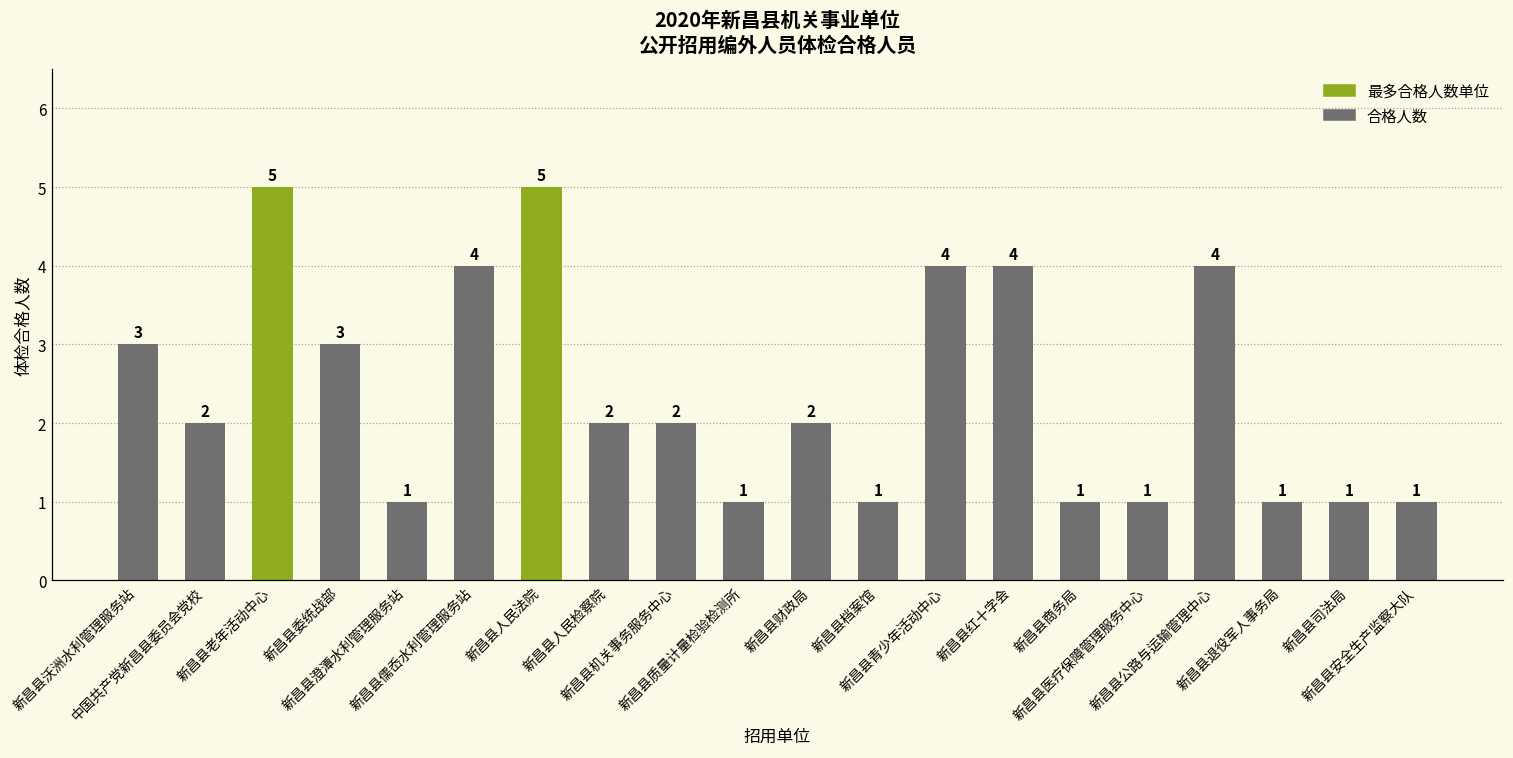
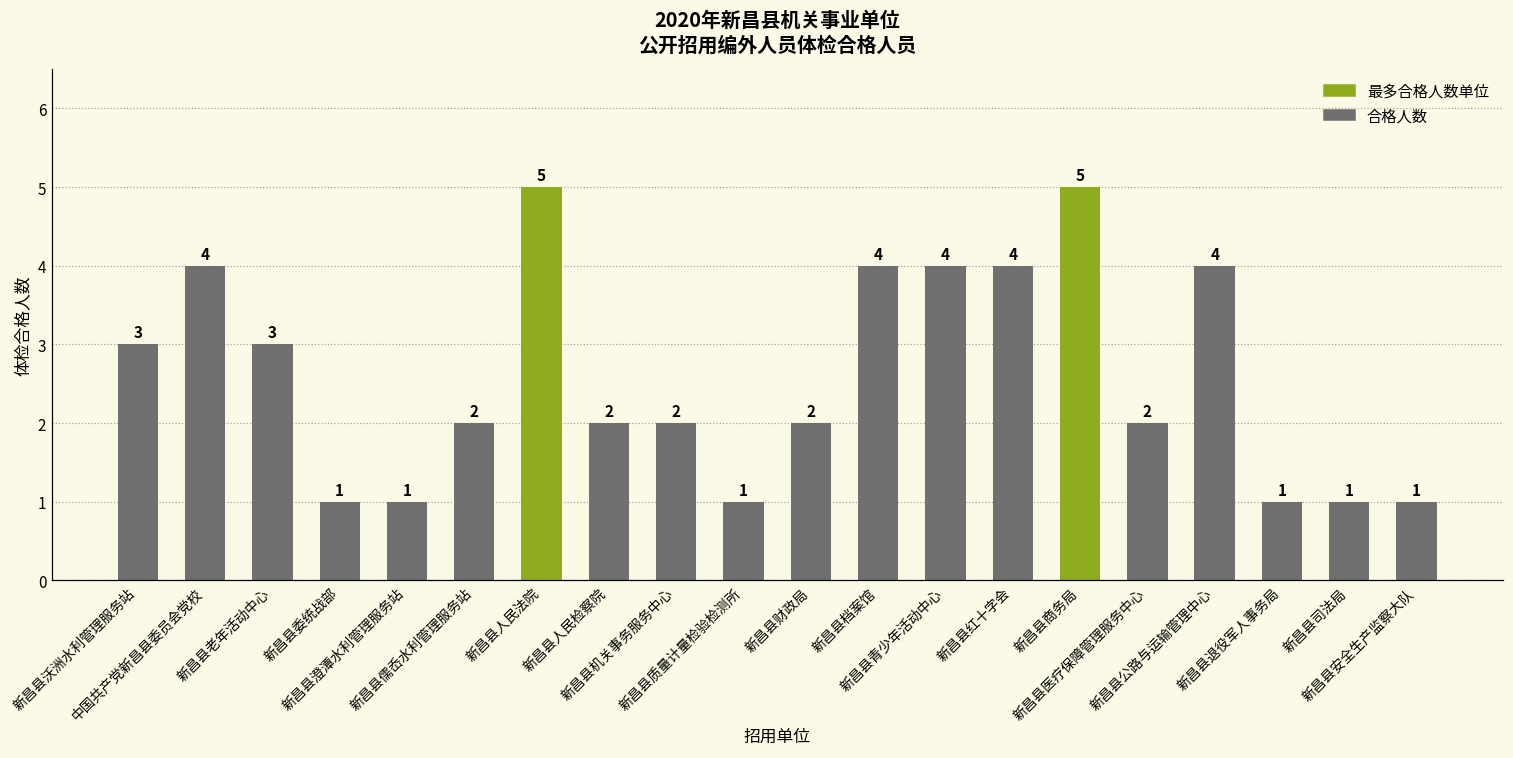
  {
    "新昌县沃洲水利管理服务站": 3,
-   "中国共产党新昌县委员会党校": 2,
-   "新昌县老年活动中心": 5,
-   "新昌县委统战部": 3,
+   "中国共产党新昌县委员会党校": 4,
+   "新昌县老年活动中心": 3,
+   "新昌县委统战部": 1,
    "新昌县澄潭水利管理服务站": 1,
-   "新昌县儒岙水利管理服务站": 4,
+   "新昌县儒岙水利管理服务站": 2,
    "新昌县人民法院": 5,
    "新昌县人民检察院": 2,
    "新昌县机关事务服务中心": 2,
    "新昌县质量计量检验检测所": 1,
    "新昌县财政局": 2,
-   "新昌县档案馆": 1,
+   "新昌县档案馆": 4,
    "新昌县青少年活动中心": 4,
    "新昌县红十字会": 4,
-   "新昌县商务局": 1,
-   "新昌县医疗保障管理服务中心": 1,
+   "新昌县商务局": 5,
+   "新昌县医疗保障管理服务中心": 2,
    "新昌县公路与运输管理中心": 4,
    "新昌县退役军人事务局": 1,
    "新昌县司法局": 1,
    "新昌县安全生产监察大队": 1
  }
